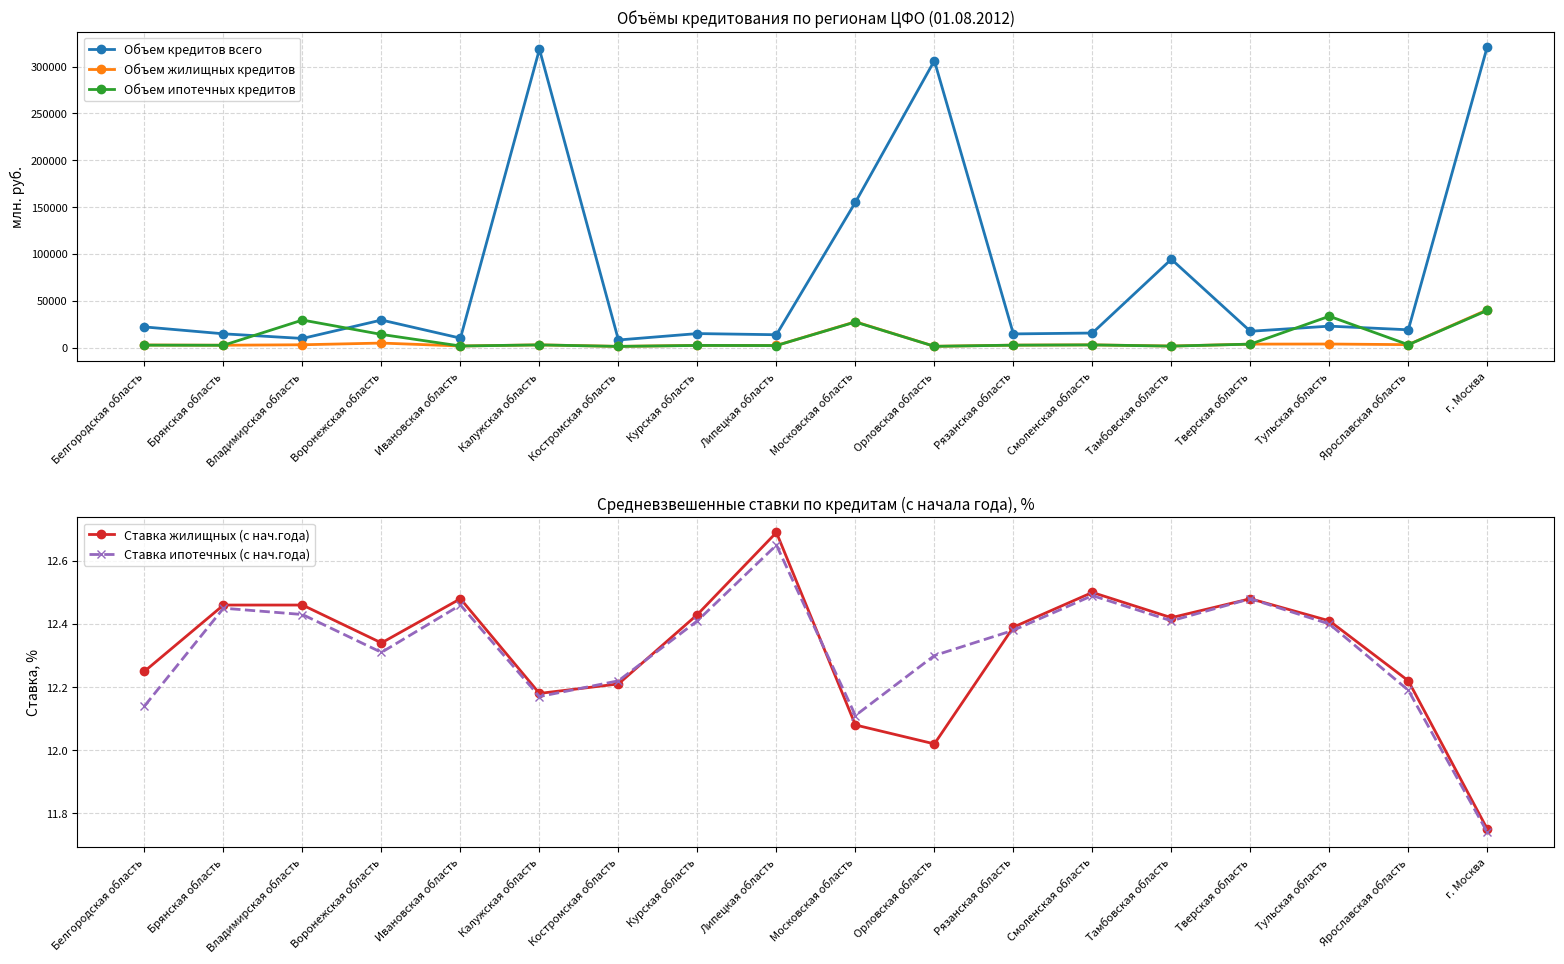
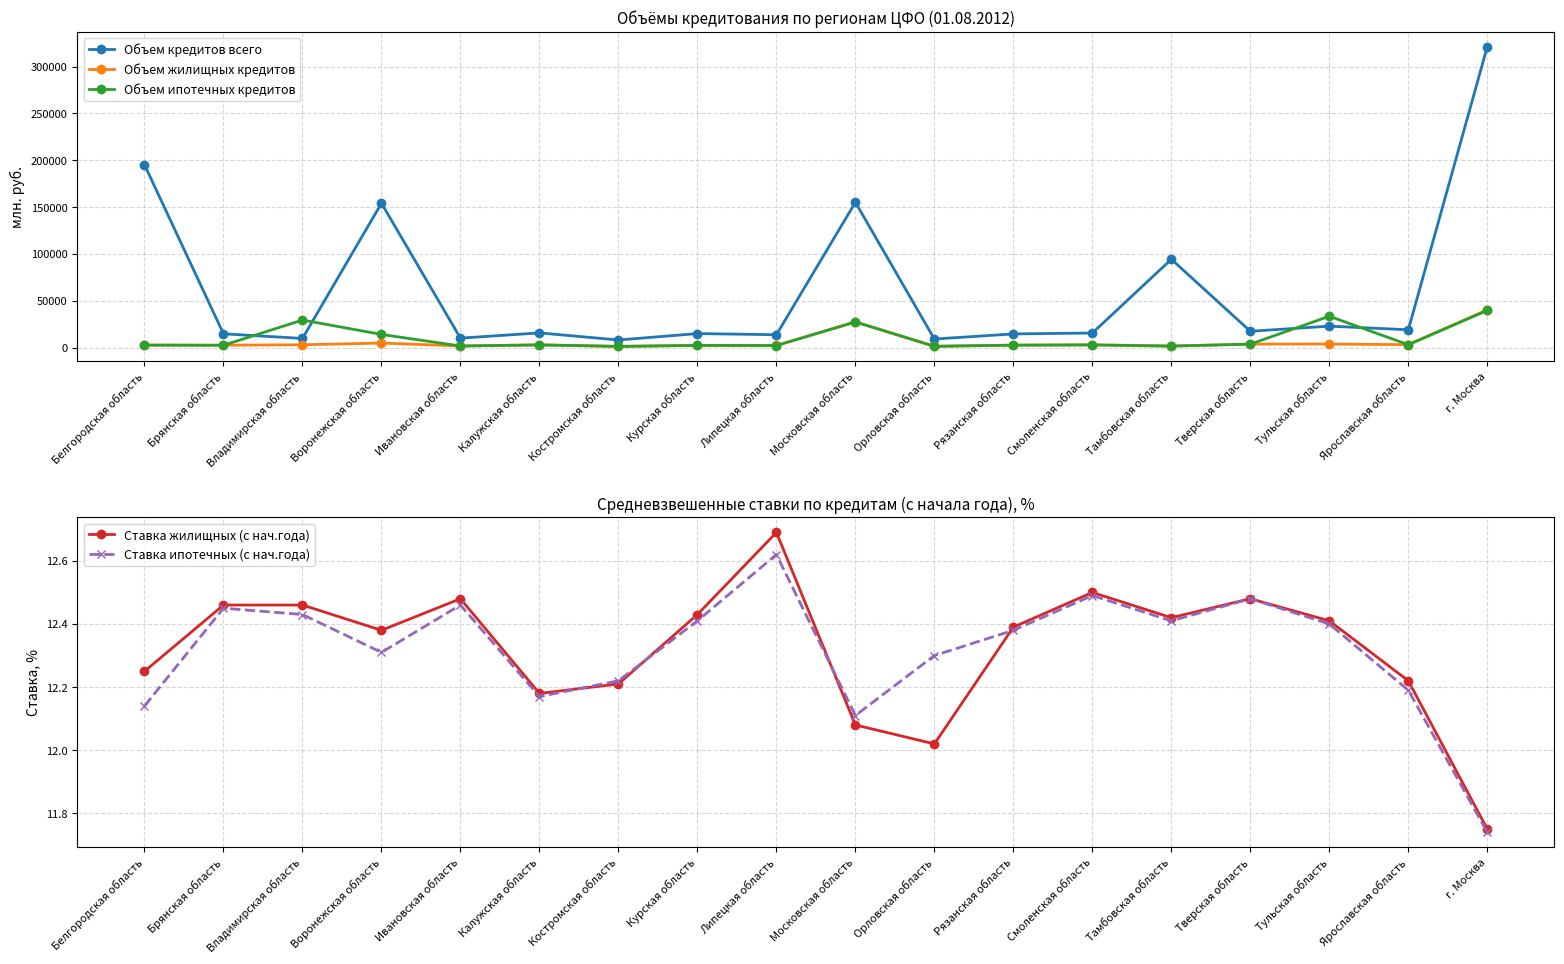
  {
    "Объёмы кредитования по регионам ЦФО (01.08.2012)": {
      "Объем кредитов всего": {
-       "Белгородская область": 20000,
+       "Белгородская область": 200000,
        "Брянская область": 10000,
        "Владимирская область": 10000,
-       "Воронежская область": 30000,
+       "Воронежская область": 150000,
        "Ивановская область": 10000,
-       "Калужская область": 320000,
+       "Калужская область": 20000,
        "Костромская область": 10000,
        "Курская область": 20000,
        "Липецкая область": 10000,
        "Московская область": 160000,
-       "Орловская область": 310000,
+       "Орловская область": 10000,
        "Рязанская область": 10000,
        "Смоленская область": 20000,
        "Тамбовская область": 90000,
        "Тверская область": 20000,
        "Тульская область": 20000,
        "Ярославская область": 20000,
        "г. Москва": 320000
      },
      "Объем жилищных кредитов": {
        "Владимирская область": 0,
        "Воронежская область": 0,
        "Тульская область": 0
      },
      "Объем ипотечных кредитов": {
        "Владимирская область": 30000,
        "Воронежская область": 10000,
        "Тульская область": 30000
      }
    },
    "Средневзвешенные ставки по кредитам (с начала года), %": {
      "Ставка жилищных (с нач.года)": {
        "Белгородская область": 12.25,
        "Брянская область": 12.46,
        "Владимирская область": 12.46,
-       "Воронежская область": 12.34,
+       "Воронежская область": 12.38,
        "Ивановская область": 12.48,
        "Калужская область": 12.18,
        "Костромская область": 12.21,
        "Курская область": 12.43,
        "Липецкая область": 12.69,
        "Московская область": 12.08,
        "Орловская область": 12.02,
        "Рязанская область": 12.39,
        "Смоленская область": 12.50,
        "Тамбовская область": 12.42,
        "Тульская область": 12.41,
        "Ярославская область": 12.22,
        "г. Москва": 11.75
      },
      "Ставка ипотечных (с нач.года)": {
        "Белгородская область": 12.14,
        "Брянская область": 12.45,
        "Владимирская область": 12.43,
        "Воронежская область": 12.31,
        "Ивановская область": 12.46,
        "Калужская область": 12.17,
        "Костромская область": 12.22,
        "Курская область": 12.41,
-       "Липецкая область": 12.65,
+       "Липецкая область": 12.62,
        "Московская область": 12.11,
        "Орловская область": 12.30,
        "Рязанская область": 12.38,
        "Смоленская область": 12.49,
        "Тамбовская область": 12.41,
        "Тульская область": 12.40,
        "Ярославская область": 12.19,
        "г. Москва": 11.74
      }
    }
  }
